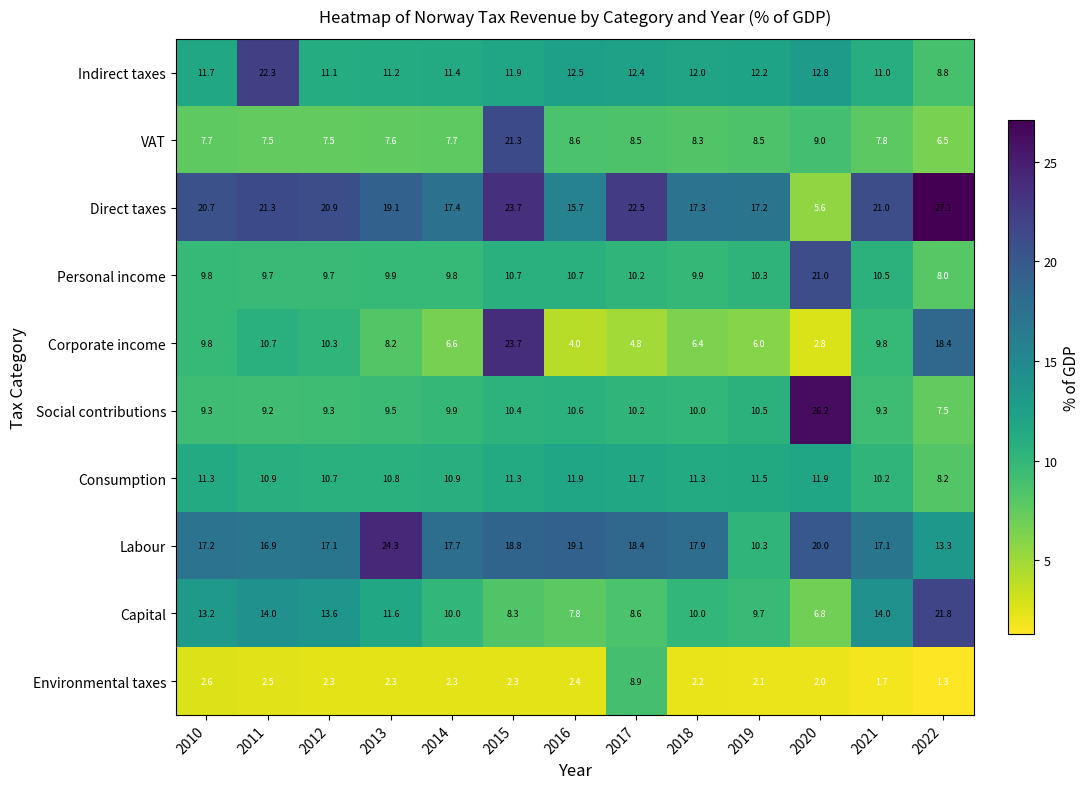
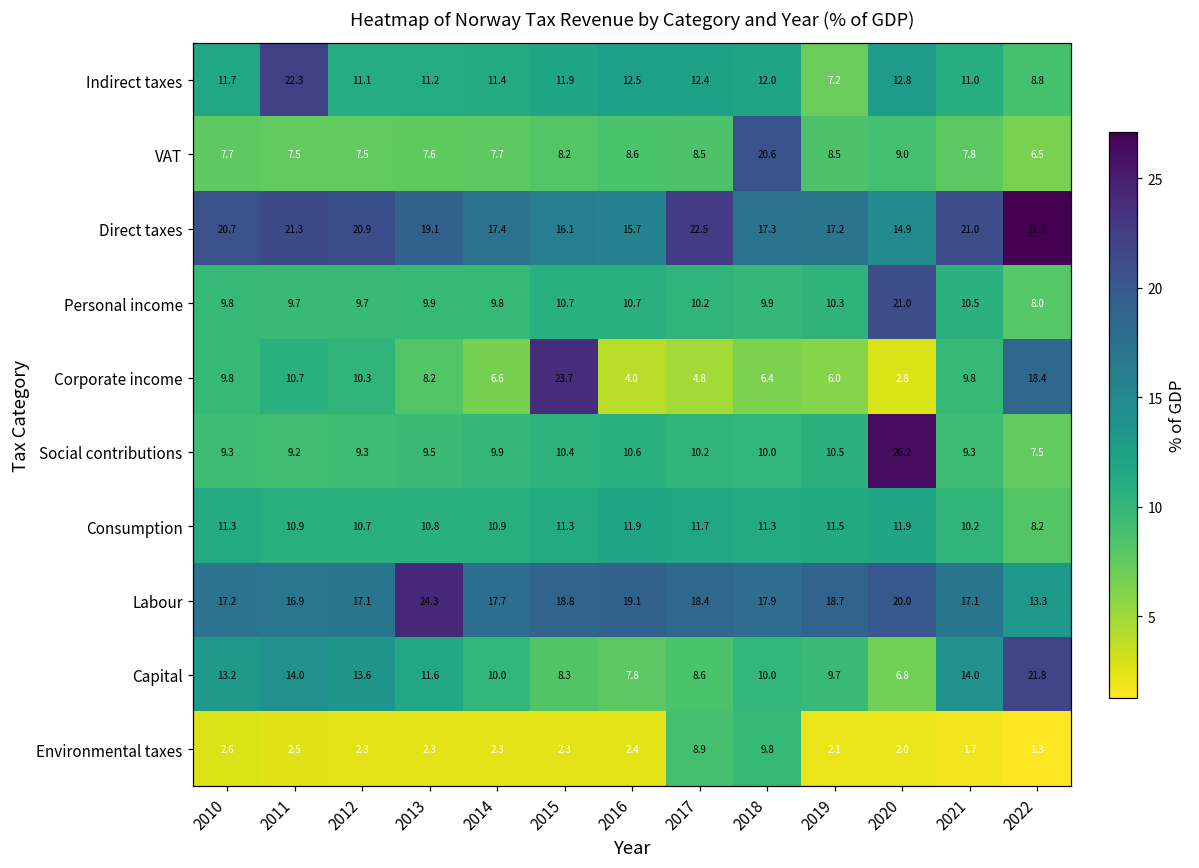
  {
    "Indirect taxes": {
      "2010": 11.7,
      "2011": 22.3,
      "2012": 11.1,
      "2013": 11.2,
      "2014": 11.4,
      "2015": 11.9,
      "2016": 12.5,
      "2017": 12.4,
      "2018": 12.0,
-     "2019": 12.2,
+     "2019": 7.2,
      "2020": 12.8,
      "2021": 11.0,
      "2022": 8.8
    },
    "VAT": {
      "2010": 7.7,
      "2011": 7.5,
      "2012": 7.5,
      "2013": 7.6,
      "2014": 7.7,
-     "2015": 21.3,
+     "2015": 8.2,
      "2016": 8.6,
      "2017": 8.5,
-     "2018": 8.3,
+     "2018": 20.6,
      "2019": 8.5,
      "2020": 9.0,
      "2021": 7.8,
      "2022": 6.5
    },
    "Direct taxes": {
      "2010": 20.7,
      "2011": 21.3,
      "2012": 20.9,
      "2013": 19.1,
      "2014": 17.4,
-     "2015": 23.7,
+     "2015": 16.1,
      "2016": 15.7,
      "2017": 22.5,
      "2018": 17.3,
      "2019": 17.2,
-     "2020": 5.6,
+     "2020": 14.9,
      "2021": 21.0,
      "2022": 27.1
    },
    "Personal income": {
      "2010": 9.8,
      "2011": 9.7,
      "2012": 9.7,
      "2013": 9.9,
      "2014": 9.8,
      "2015": 10.7,
      "2016": 10.7,
      "2017": 10.2,
      "2018": 9.9,
      "2019": 10.3,
      "2020": 21.0,
      "2021": 10.5,
      "2022": 8.0
    },
    "Corporate income": {
      "2010": 9.8,
      "2011": 10.7,
      "2012": 10.3,
      "2013": 8.2,
      "2014": 6.6,
      "2015": 23.7,
      "2016": 4.0,
      "2017": 4.8,
      "2018": 6.4,
      "2019": 6.0,
      "2020": 2.8,
      "2021": 9.8,
      "2022": 18.4
    },
    "Social contributions": {
      "2010": 9.3,
      "2011": 9.2,
      "2012": 9.3,
      "2013": 9.5,
      "2014": 9.9,
      "2015": 10.4,
      "2016": 10.6,
      "2017": 10.2,
      "2018": 10.0,
      "2019": 10.5,
      "2020": 26.2,
      "2021": 9.3,
      "2022": 7.5
    },
    "Consumption": {
      "2010": 11.3,
      "2011": 10.9,
      "2012": 10.7,
      "2013": 10.8,
      "2014": 10.9,
      "2015": 11.3,
      "2016": 11.9,
      "2017": 11.7,
      "2018": 11.3,
      "2019": 11.5,
      "2020": 11.9,
      "2021": 10.2,
      "2022": 8.2
    },
    "Labour": {
      "2010": 17.2,
      "2011": 16.9,
      "2012": 17.1,
      "2013": 24.3,
      "2014": 17.7,
      "2015": 18.8,
      "2016": 19.1,
      "2017": 18.4,
      "2018": 17.9,
-     "2019": 10.3,
+     "2019": 18.7,
      "2020": 20.0,
      "2021": 17.1,
      "2022": 13.3
    },
    "Capital": {
      "2010": 13.2,
      "2011": 14.0,
      "2012": 13.6,
      "2013": 11.6,
      "2014": 10.0,
      "2015": 8.3,
      "2016": 7.8,
      "2017": 8.6,
      "2018": 10.0,
      "2019": 9.7,
      "2020": 6.8,
      "2021": 14.0,
      "2022": 21.8
    },
    "Environmental taxes": {
      "2010": 2.6,
      "2011": 2.5,
      "2012": 2.3,
      "2013": 2.3,
      "2014": 2.3,
      "2015": 2.3,
      "2016": 2.4,
      "2017": 8.9,
-     "2018": 2.2,
+     "2018": 9.8,
      "2019": 2.1,
      "2020": 2.0,
      "2021": 1.7,
      "2022": 1.3
    }
  }
